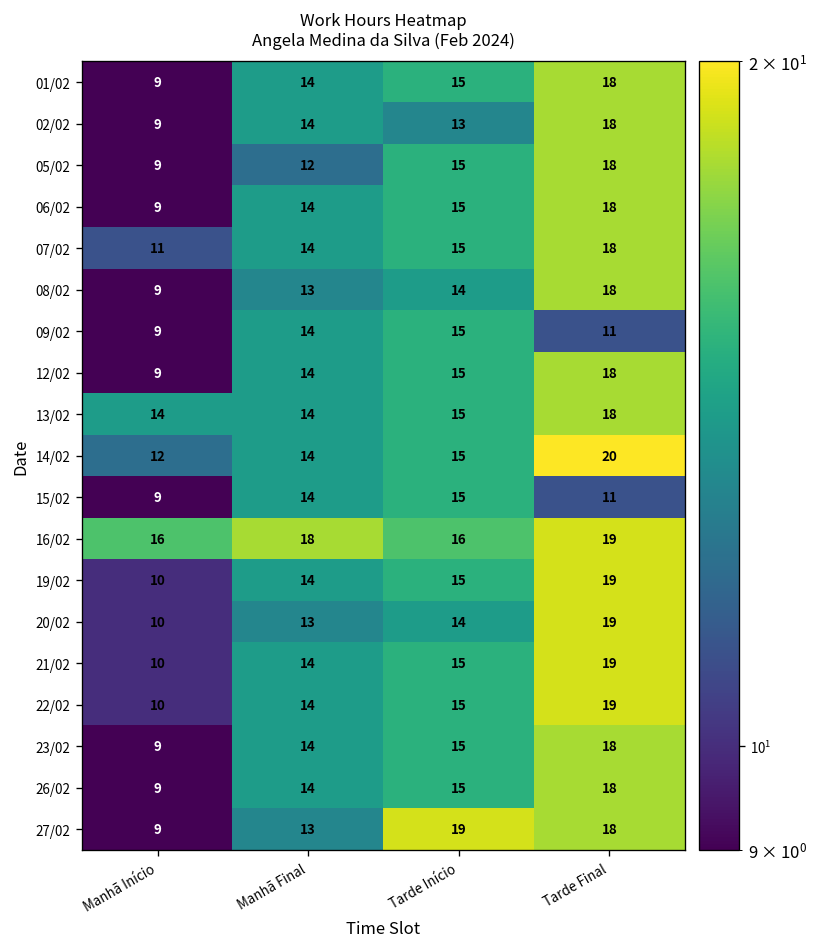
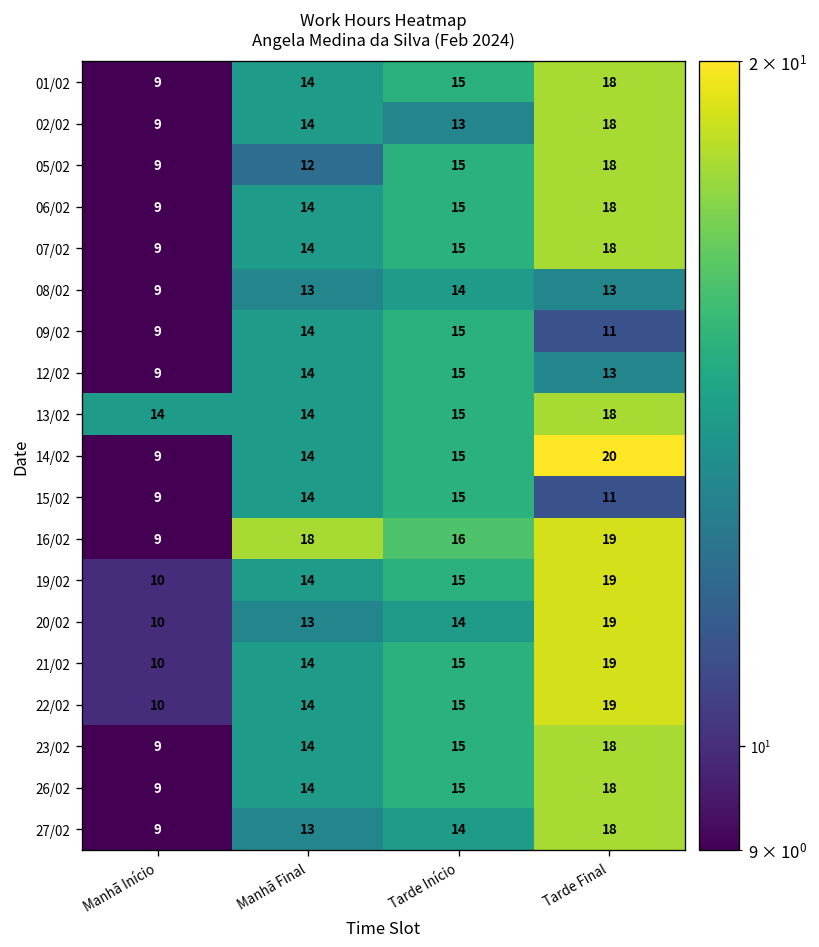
  {
    "01/02": {
      "Manhã Início": 9,
      "Manhã Final": 14,
      "Tarde Início": 15,
      "Tarde Final": 18
    },
    "02/02": {
      "Manhã Início": 9,
      "Manhã Final": 14,
      "Tarde Início": 13,
      "Tarde Final": 18
    },
    "05/02": {
      "Manhã Início": 9,
      "Manhã Final": 12,
      "Tarde Início": 15,
      "Tarde Final": 18
    },
    "06/02": {
      "Manhã Início": 9,
      "Manhã Final": 14,
      "Tarde Início": 15,
      "Tarde Final": 18
    },
    "07/02": {
-     "Manhã Início": 11,
+     "Manhã Início": 9,
      "Manhã Final": 14,
      "Tarde Início": 15,
      "Tarde Final": 18
    },
    "08/02": {
      "Manhã Início": 9,
      "Manhã Final": 13,
      "Tarde Início": 14,
-     "Tarde Final": 18
+     "Tarde Final": 13
    },
    "09/02": {
      "Manhã Início": 9,
      "Manhã Final": 14,
      "Tarde Início": 15,
      "Tarde Final": 11
    },
    "12/02": {
      "Manhã Início": 9,
      "Manhã Final": 14,
      "Tarde Início": 15,
-     "Tarde Final": 18
+     "Tarde Final": 13
    },
    "13/02": {
      "Manhã Início": 14,
      "Manhã Final": 14,
      "Tarde Início": 15,
      "Tarde Final": 18
    },
    "14/02": {
-     "Manhã Início": 12,
+     "Manhã Início": 9,
      "Manhã Final": 14,
      "Tarde Início": 15,
      "Tarde Final": 20
    },
    "15/02": {
      "Manhã Início": 9,
      "Manhã Final": 14,
      "Tarde Início": 15,
      "Tarde Final": 11
    },
    "16/02": {
-     "Manhã Início": 16,
+     "Manhã Início": 9,
      "Manhã Final": 18,
      "Tarde Início": 16,
      "Tarde Final": 19
    },
    "19/02": {
      "Manhã Início": 10,
      "Manhã Final": 14,
      "Tarde Início": 15,
      "Tarde Final": 19
    },
    "20/02": {
      "Manhã Início": 10,
      "Manhã Final": 13,
      "Tarde Início": 14,
      "Tarde Final": 19
    },
    "21/02": {
      "Manhã Início": 10,
      "Manhã Final": 14,
      "Tarde Início": 15,
      "Tarde Final": 19
    },
    "22/02": {
      "Manhã Início": 10,
      "Manhã Final": 14,
      "Tarde Início": 15,
      "Tarde Final": 19
    },
    "23/02": {
      "Manhã Início": 9,
      "Manhã Final": 14,
      "Tarde Início": 15,
      "Tarde Final": 18
    },
    "26/02": {
      "Manhã Início": 9,
      "Manhã Final": 14,
      "Tarde Início": 15,
      "Tarde Final": 18
    },
    "27/02": {
      "Manhã Início": 9,
      "Manhã Final": 13,
-     "Tarde Início": 19,
+     "Tarde Início": 14,
      "Tarde Final": 18
    }
  }
